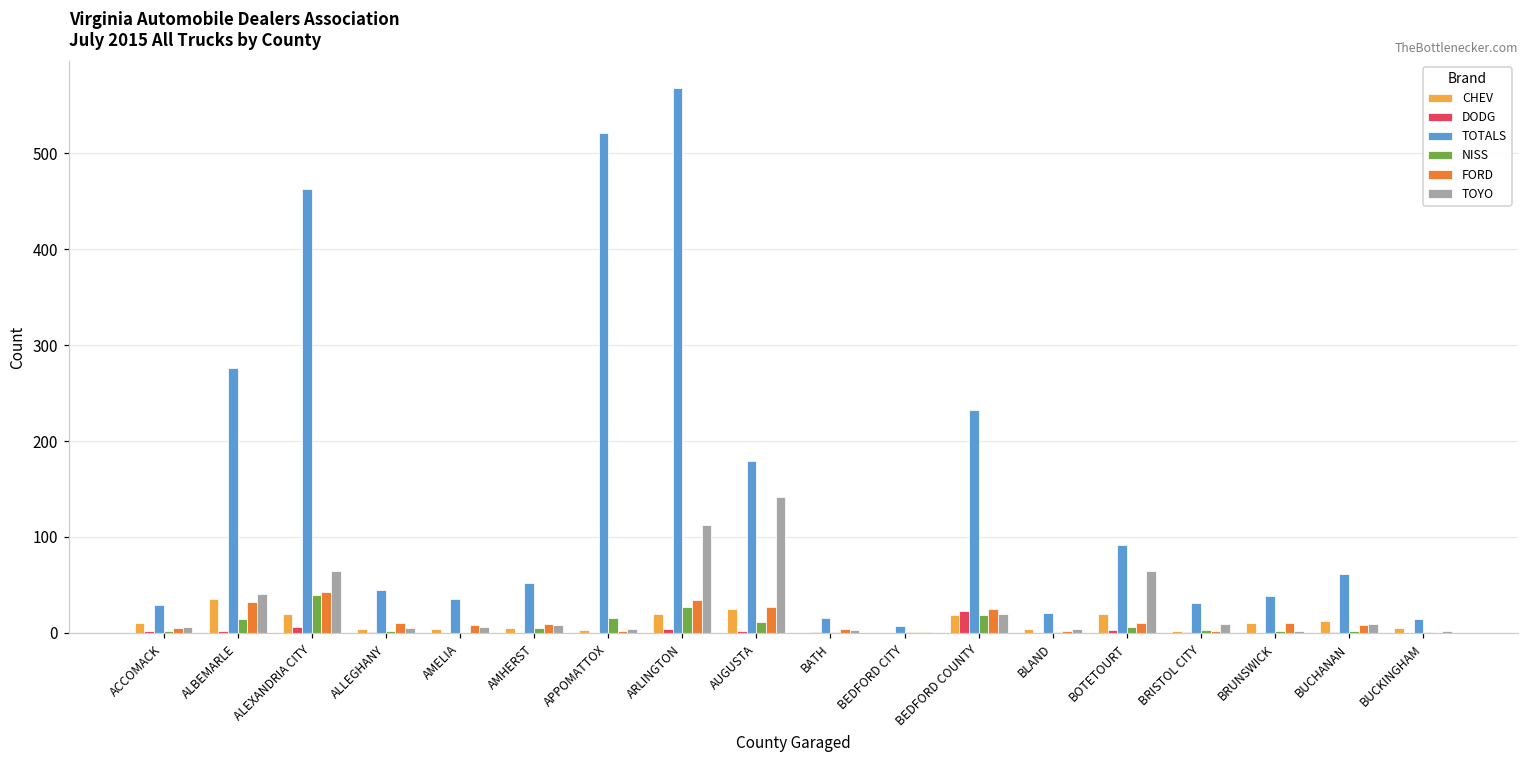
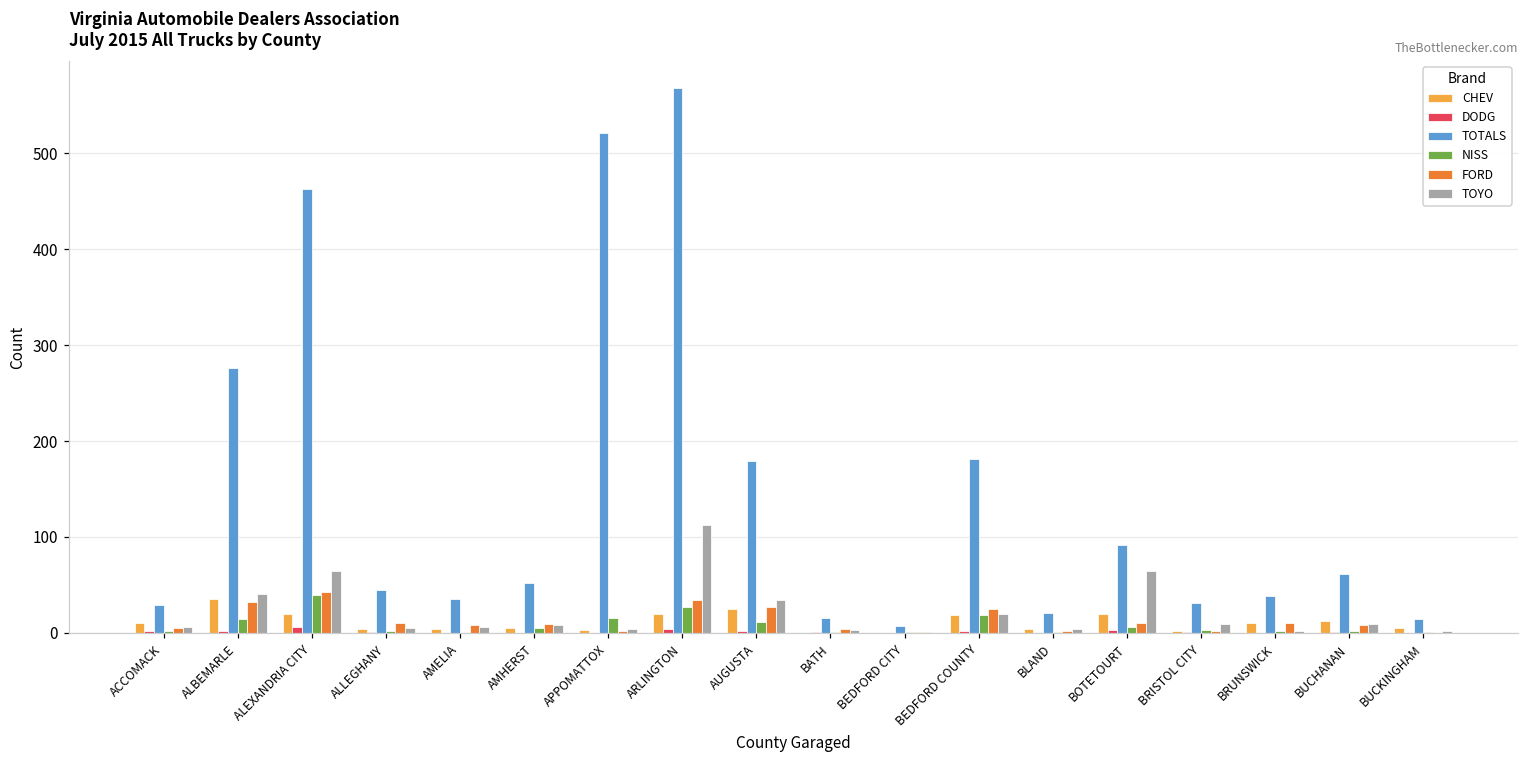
  {
    "DODG": {
      "ALEXANDRIA CITY": 10,
      "AMELIA": 0,
      "AMHERST": 0,
      "APPOMATTOX": 0,
      "ARLINGTON": 0,
      "BEDFORD CITY": 0,
-     "BEDFORD COUNTY": 20,
+     "BEDFORD COUNTY": 0,
      "BLAND": 0,
      "BOTETOURT": 0,
      "BRUNSWICK": 0,
      "BUCKINGHAM": 0
    },
    "TOTALS": {
      "ACCOMACK": 30,
      "ALBEMARLE": 280,
      "ALEXANDRIA CITY": 460,
      "ALLEGHANY": 50,
      "AMELIA": 40,
      "AMHERST": 50,
      "APPOMATTOX": 520,
      "ARLINGTON": 570,
      "AUGUSTA": 180,
      "BATH": 20,
      "BEDFORD CITY": 10,
-     "BEDFORD COUNTY": 230,
+     "BEDFORD COUNTY": 180,
      "BLAND": 20,
      "BOTETOURT": 90,
      "BRISTOL CITY": 30,
      "BRUNSWICK": 40,
      "BUCHANAN": 60,
      "BUCKINGHAM": 10
    },
    "NISS": {
      "ALBEMARLE": 10,
      "ALEXANDRIA CITY": 40,
      "AMELIA": 0,
      "AMHERST": 10,
      "APPOMATTOX": 20,
      "ARLINGTON": 30,
      "AUGUSTA": 10,
      "BEDFORD COUNTY": 20,
      "BOTETOURT": 10,
      "BRISTOL CITY": 0
    },
    "TOYO": {
      "ACCOMACK": 10,
      "ALBEMARLE": 40,
      "ALEXANDRIA CITY": 60,
      "ALLEGHANY": 10,
      "AMELIA": 10,
      "AMHERST": 10,
      "APPOMATTOX": 0,
      "ARLINGTON": 110,
-     "AUGUSTA": 140,
+     "AUGUSTA": 30,
      "BATH": 0,
      "BEDFORD COUNTY": 20,
      "BLAND": 0,
      "BOTETOURT": 70,
      "BRISTOL CITY": 10,
      "BUCHANAN": 10
    }
  }
